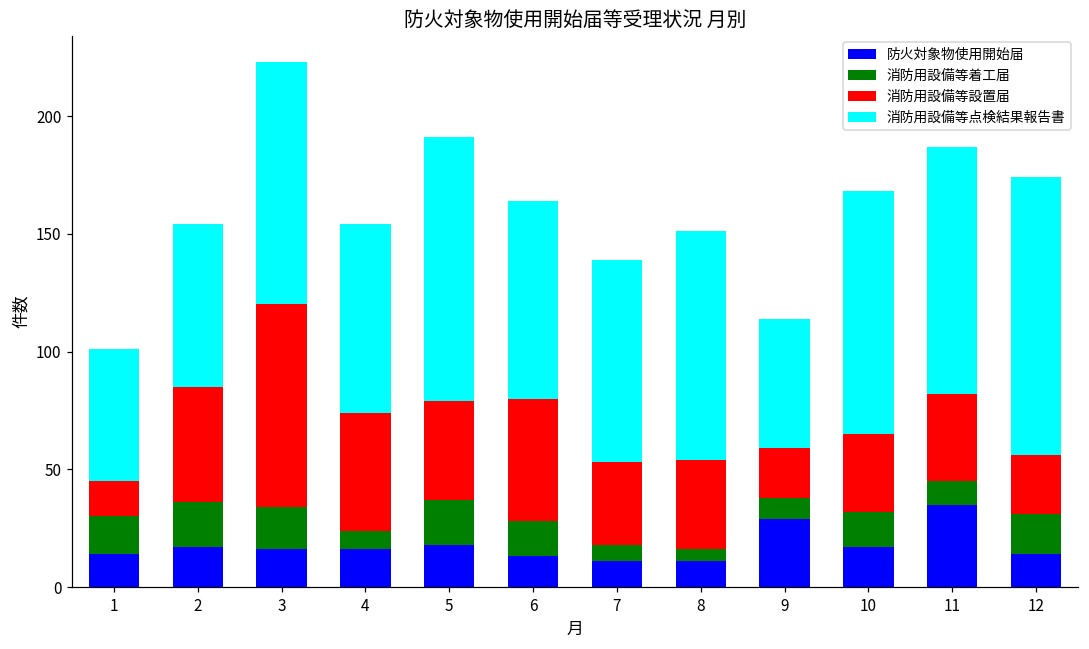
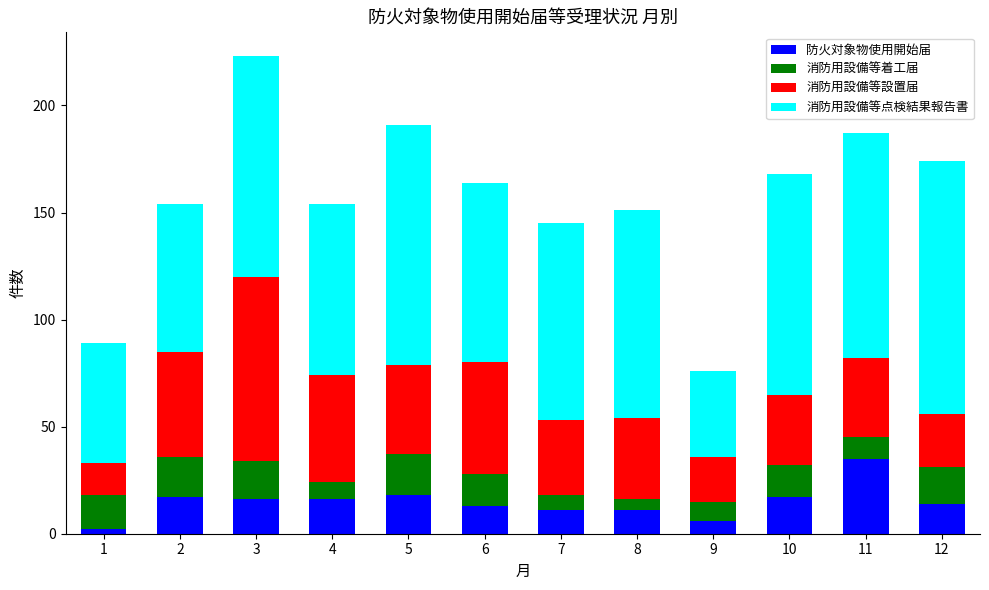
  {
    "防火対象物使用開始届": {
-     "1": 14,
+     "1": 2,
      "2": 17,
      "3": 16,
      "4": 16,
      "5": 18,
      "6": 13,
      "7": 11,
      "8": 11,
-     "9": 29,
+     "9": 6,
      "10": 17,
      "11": 35,
      "12": 14
    },
    "消防用設備等着工届": {
      "1": 16,
      "2": 19,
      "3": 18,
      "4": 8,
      "5": 19,
      "6": 15,
      "7": 7,
      "8": 5,
      "9": 9,
      "10": 15,
      "11": 10,
      "12": 17
    },
    "消防用設備等設置届": {
      "1": 15,
      "2": 49,
      "3": 86,
      "4": 50,
      "5": 42,
      "6": 52,
      "7": 35,
      "8": 38,
      "9": 21,
      "10": 33,
      "11": 37,
      "12": 25
    },
    "消防用設備等点検結果報告書": {
      "1": 56,
      "2": 69,
      "3": 103,
      "4": 80,
      "5": 112,
      "6": 84,
-     "7": 86,
+     "7": 92,
      "8": 97,
-     "9": 55,
+     "9": 40,
      "10": 103,
      "11": 105,
      "12": 118
    }
  }
